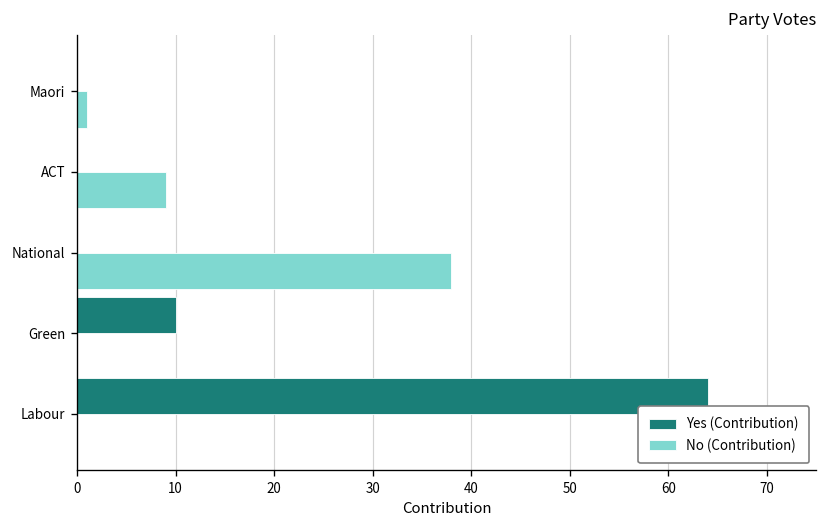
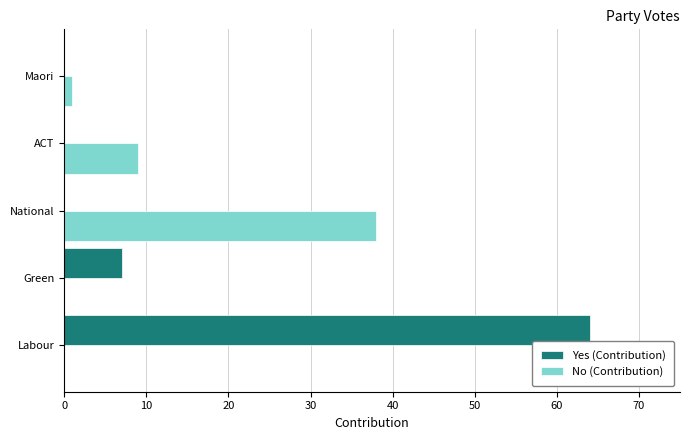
  {
    "Yes (Contribution)": {
      "Maori": 0,
      "ACT": 0,
      "National": 0,
-     "Green": 10,
+     "Green": 7,
      "Labour": 64
    },
    "No (Contribution)": {
      "Maori": 1,
      "ACT": 9,
      "National": 38,
      "Green": 0,
      "Labour": 0
    }
  }
